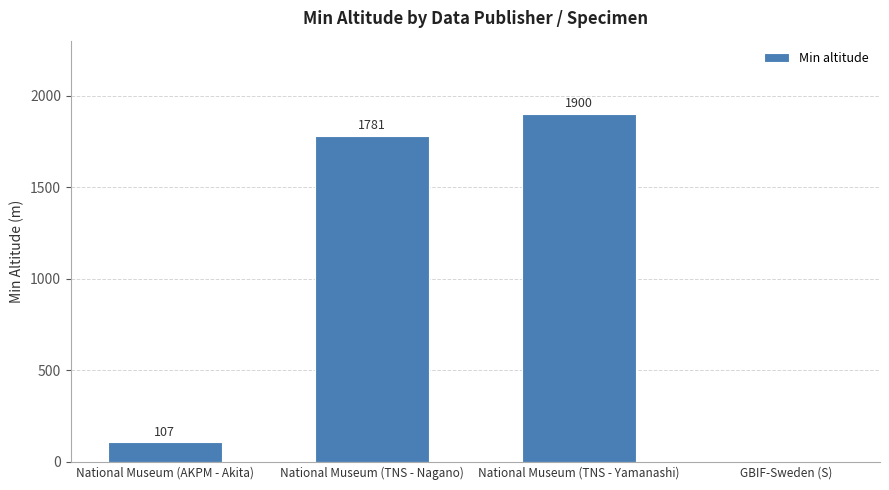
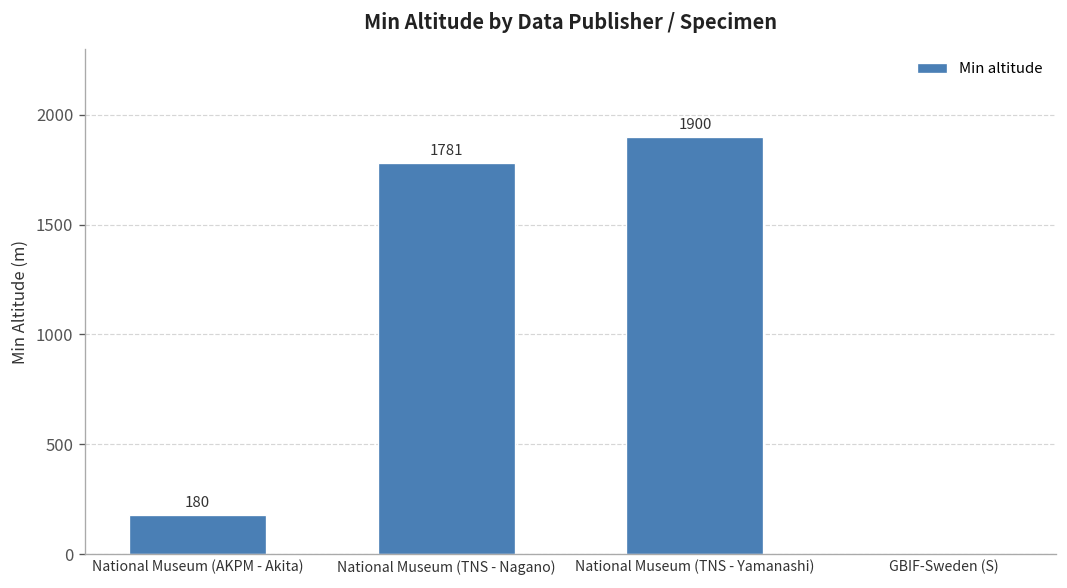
  {
-   "National Museum (AKPM - Akita)": 107,
+   "National Museum (AKPM - Akita)": 180,
    "National Museum (TNS - Nagano)": 1781,
    "National Museum (TNS - Yamanashi)": 1900
  }
